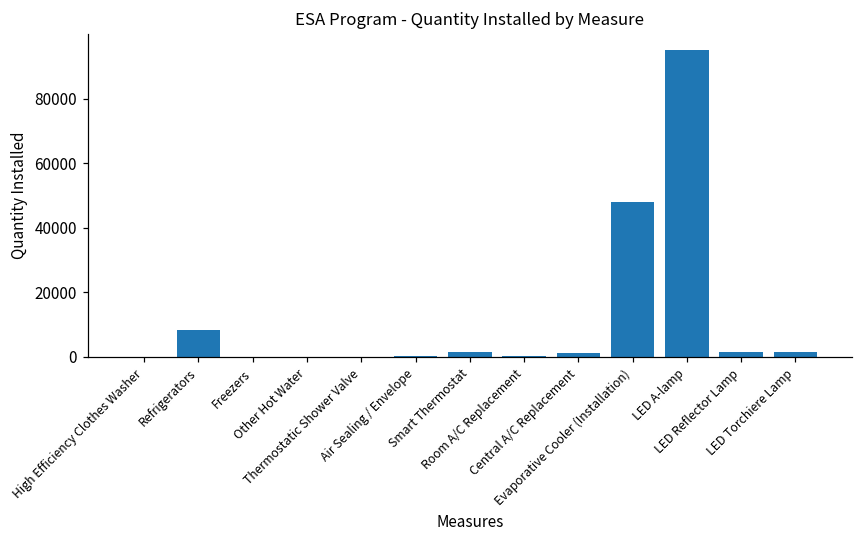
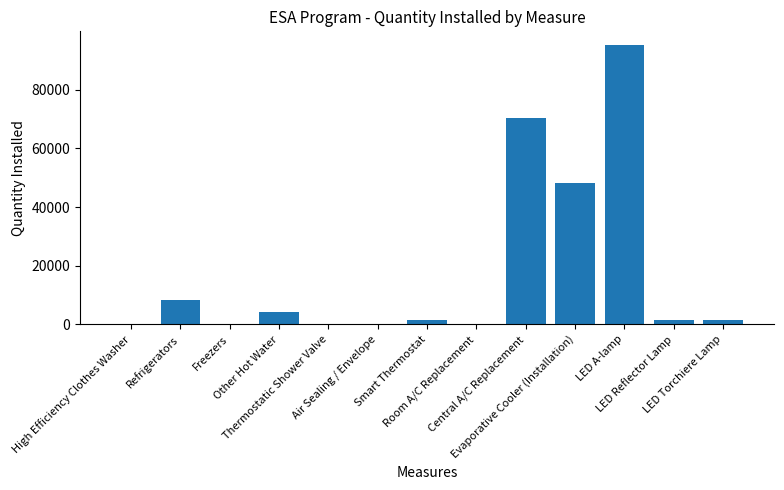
  {
    "Refrigerators": 8000,
-   "Other Hot Water": 0,
+   "Other Hot Water": 4000,
    "Smart Thermostat": 1000,
-   "Central A/C Replacement": 1000,
+   "Central A/C Replacement": 70000,
    "Evaporative Cooler (Installation)": 48000,
    "LED A-lamp": 95000,
    "LED Reflector Lamp": 1000,
    "LED Torchiere Lamp": 2000
  }
